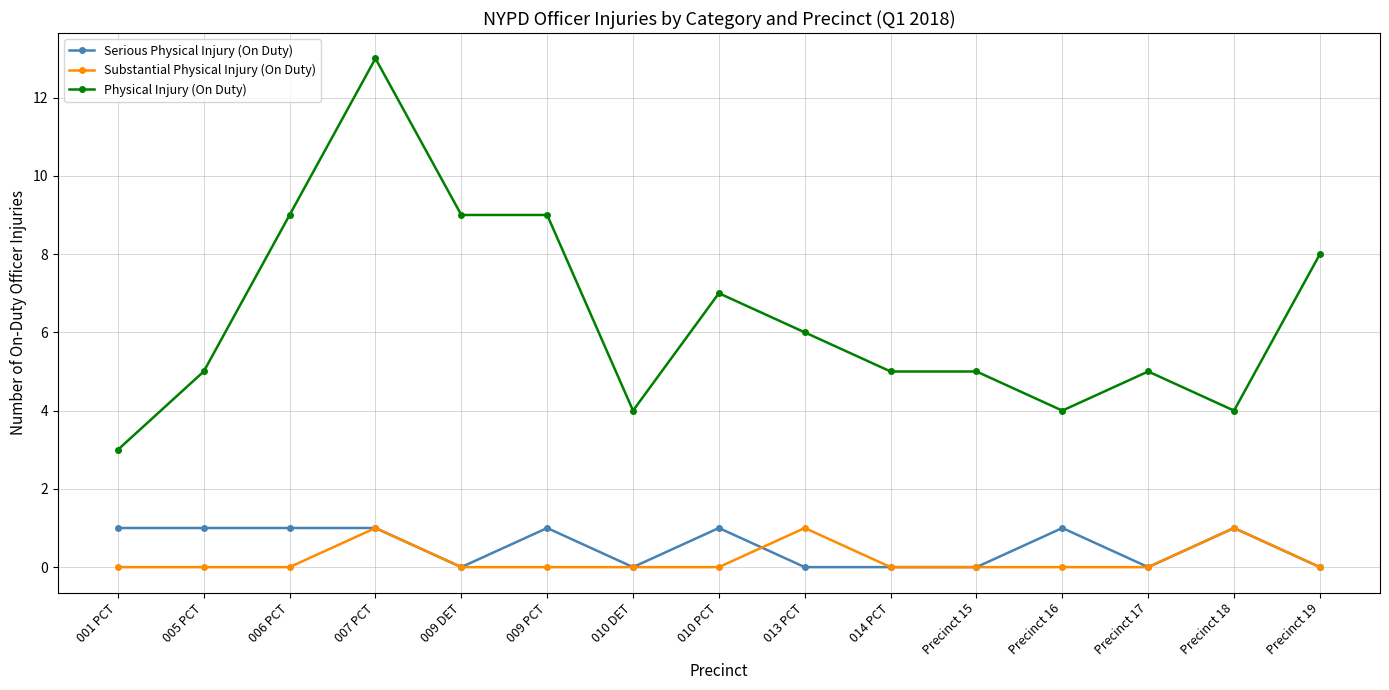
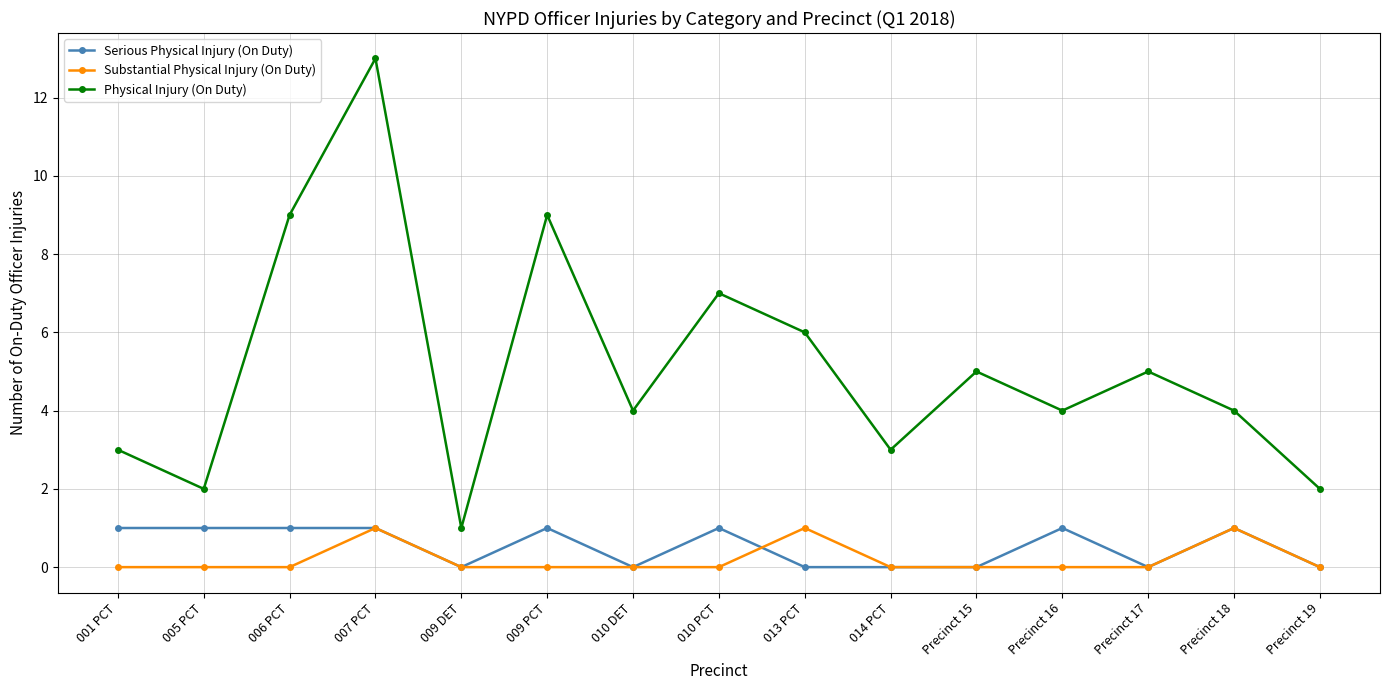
  {
    "Serious Physical Injury (On Duty)": {
      "001 PCT": 1,
      "005 PCT": 1,
      "006 PCT": 1,
      "009 PCT": 1,
      "010 PCT": 1,
      "013 PCT": 0,
      "Precinct 16": 1
    },
    "Substantial Physical Injury (On Duty)": {
      "001 PCT": 0,
      "005 PCT": 0,
      "006 PCT": 0,
      "009 PCT": 0,
      "010 PCT": 0,
      "013 PCT": 1,
      "Precinct 16": 0
    },
    "Physical Injury (On Duty)": {
      "001 PCT": 3,
-     "005 PCT": 5,
+     "005 PCT": 2,
      "006 PCT": 9,
      "007 PCT": 13,
-     "009 DET": 9,
+     "009 DET": 1,
      "009 PCT": 9,
      "010 DET": 4,
      "010 PCT": 7,
      "013 PCT": 6,
-     "014 PCT": 5,
+     "014 PCT": 3,
      "Precinct 15": 5,
      "Precinct 16": 4,
      "Precinct 17": 5,
      "Precinct 18": 4,
-     "Precinct 19": 8
+     "Precinct 19": 2
    }
  }
